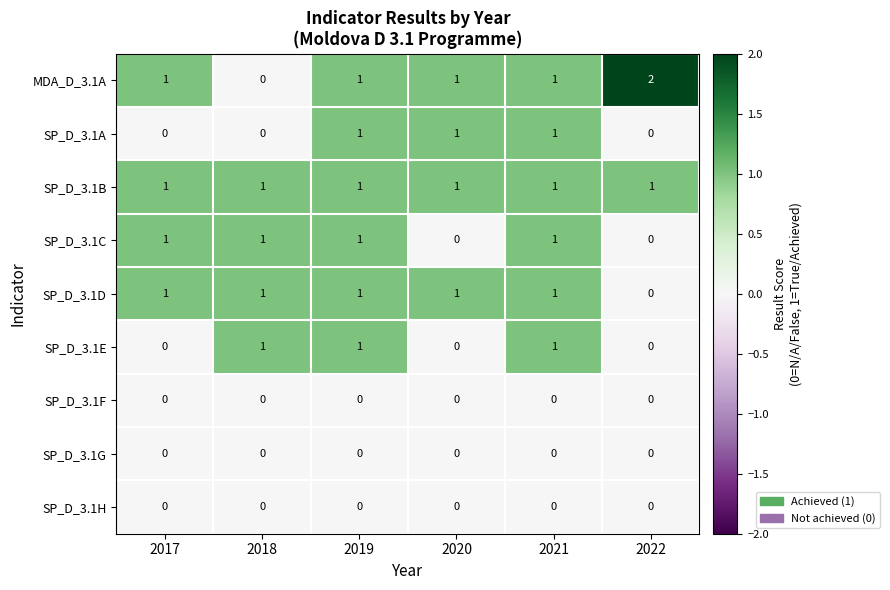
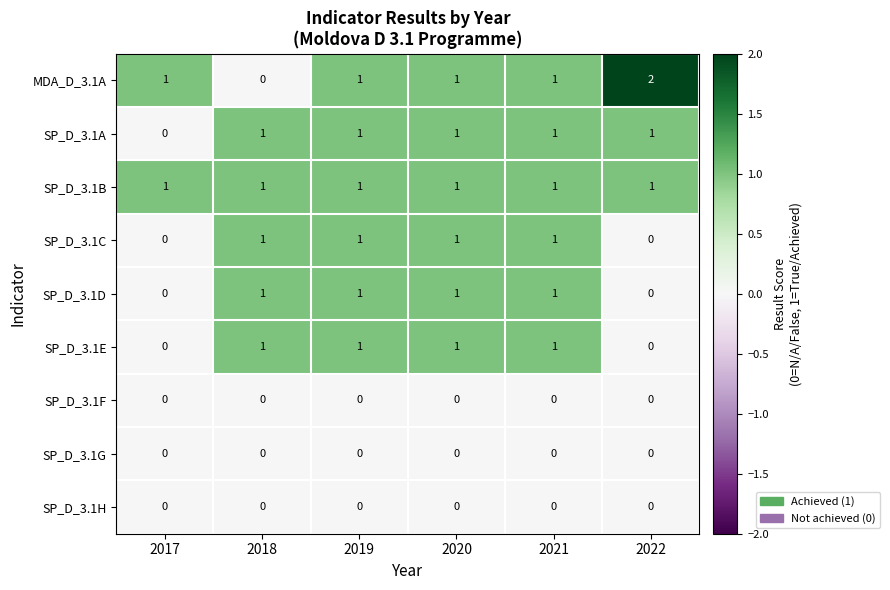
  {
    "MDA_D_3.1A": {
      "2017": 1,
      "2018": 0,
      "2019": 1,
      "2020": 1,
      "2021": 1,
      "2022": 2
    },
    "SP_D_3.1A": {
      "2017": 0,
-     "2018": 0,
+     "2018": 1,
      "2019": 1,
      "2020": 1,
      "2021": 1,
-     "2022": 0
+     "2022": 1
    },
    "SP_D_3.1B": {
      "2017": 1,
      "2018": 1,
      "2019": 1,
      "2020": 1,
      "2021": 1,
      "2022": 1
    },
    "SP_D_3.1C": {
-     "2017": 1,
+     "2017": 0,
      "2018": 1,
      "2019": 1,
-     "2020": 0,
+     "2020": 1,
      "2021": 1,
      "2022": 0
    },
    "SP_D_3.1D": {
-     "2017": 1,
+     "2017": 0,
      "2018": 1,
      "2019": 1,
      "2020": 1,
      "2021": 1,
      "2022": 0
    },
    "SP_D_3.1E": {
      "2017": 0,
      "2018": 1,
      "2019": 1,
-     "2020": 0,
+     "2020": 1,
      "2021": 1,
      "2022": 0
    },
    "SP_D_3.1F": {
      "2017": 0,
      "2018": 0,
      "2019": 0,
      "2020": 0,
      "2021": 0,
      "2022": 0
    },
    "SP_D_3.1G": {
      "2017": 0,
      "2018": 0,
      "2019": 0,
      "2020": 0,
      "2021": 0,
      "2022": 0
    },
    "SP_D_3.1H": {
      "2017": 0,
      "2018": 0,
      "2019": 0,
      "2020": 0,
      "2021": 0,
      "2022": 0
    }
  }
